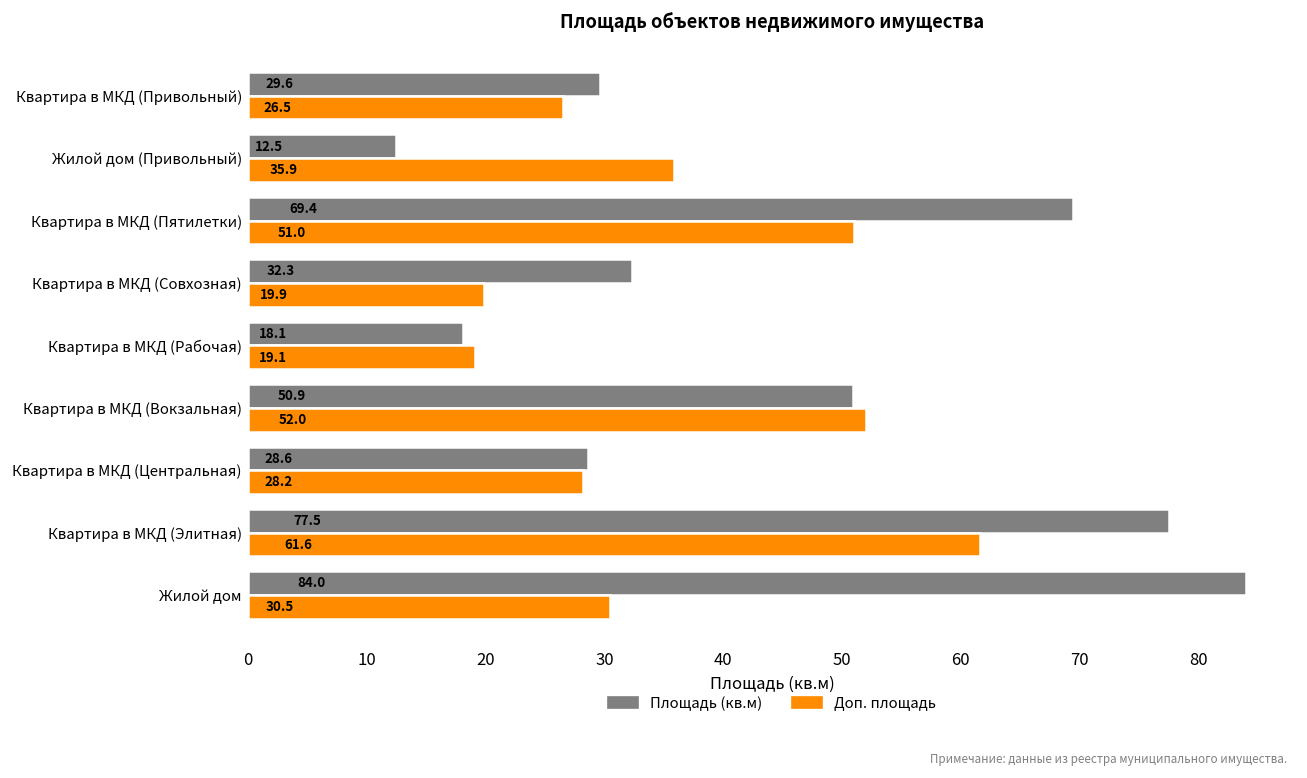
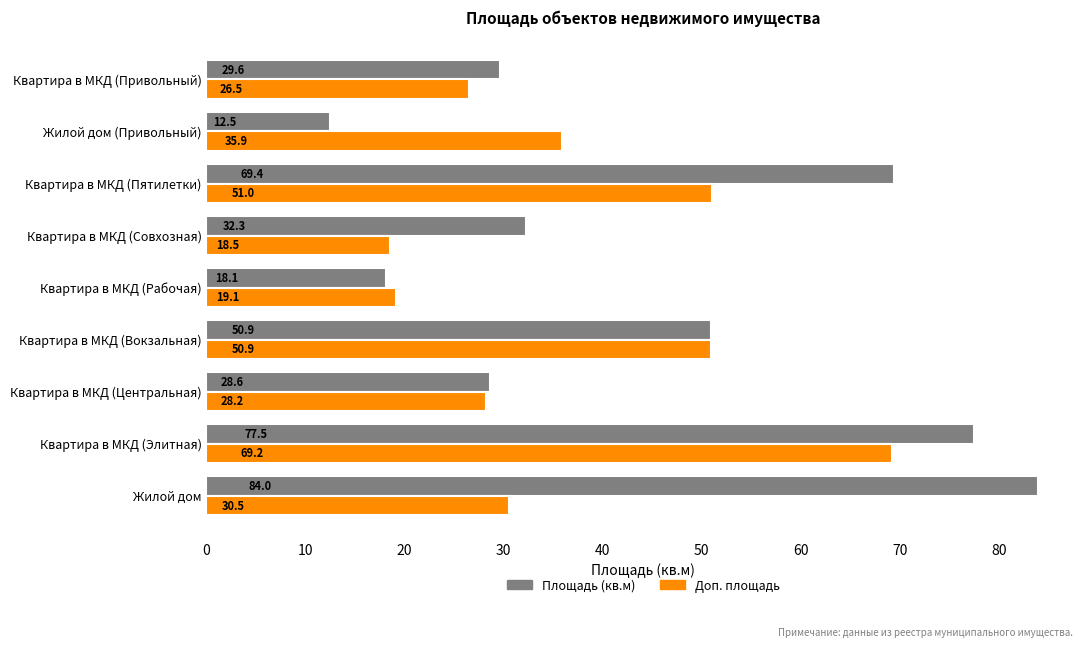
  {
    "Площадь (кв.м)": {
      "Квартира в МКД (Привольный)": 29.6,
      "Жилой дом (Привольный)": 12.5,
      "Квартира в МКД (Пятилетки)": 69.4,
      "Квартира в МКД (Совхозная)": 32.3,
      "Квартира в МКД (Рабочая)": 18.1,
      "Квартира в МКД (Вокзальная)": 50.9,
      "Квартира в МКД (Центральная)": 28.6,
      "Квартира в МКД (Элитная)": 77.5,
      "Жилой дом": 84.0
    },
    "Доп. площадь": {
      "Квартира в МКД (Привольный)": 26.5,
      "Жилой дом (Привольный)": 35.9,
      "Квартира в МКД (Пятилетки)": 51.0,
-     "Квартира в МКД (Совхозная)": 19.9,
+     "Квартира в МКД (Совхозная)": 18.5,
      "Квартира в МКД (Рабочая)": 19.1,
-     "Квартира в МКД (Вокзальная)": 52.0,
+     "Квартира в МКД (Вокзальная)": 50.9,
      "Квартира в МКД (Центральная)": 28.2,
-     "Квартира в МКД (Элитная)": 61.6,
+     "Квартира в МКД (Элитная)": 69.2,
      "Жилой дом": 30.5
    }
  }
